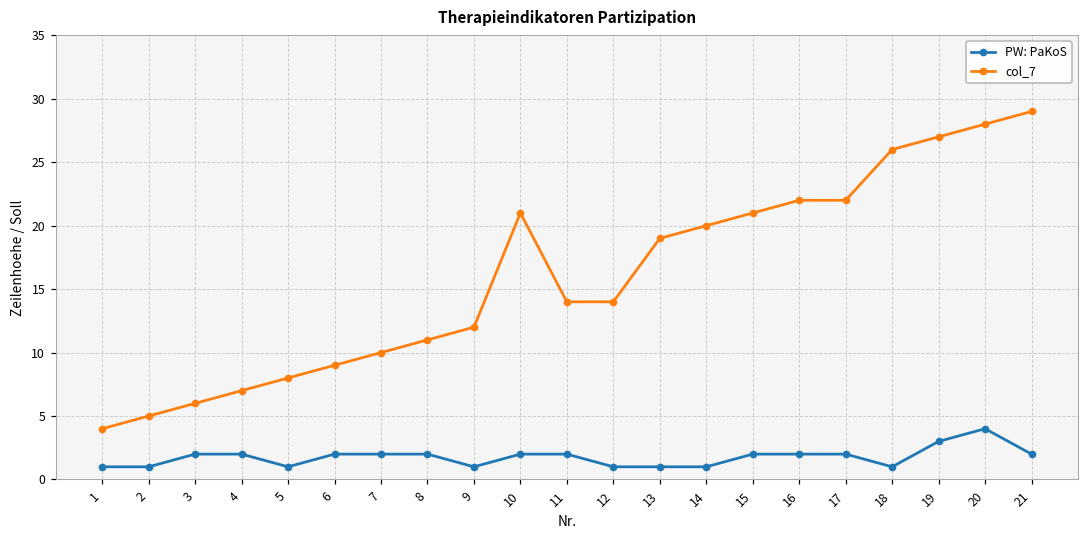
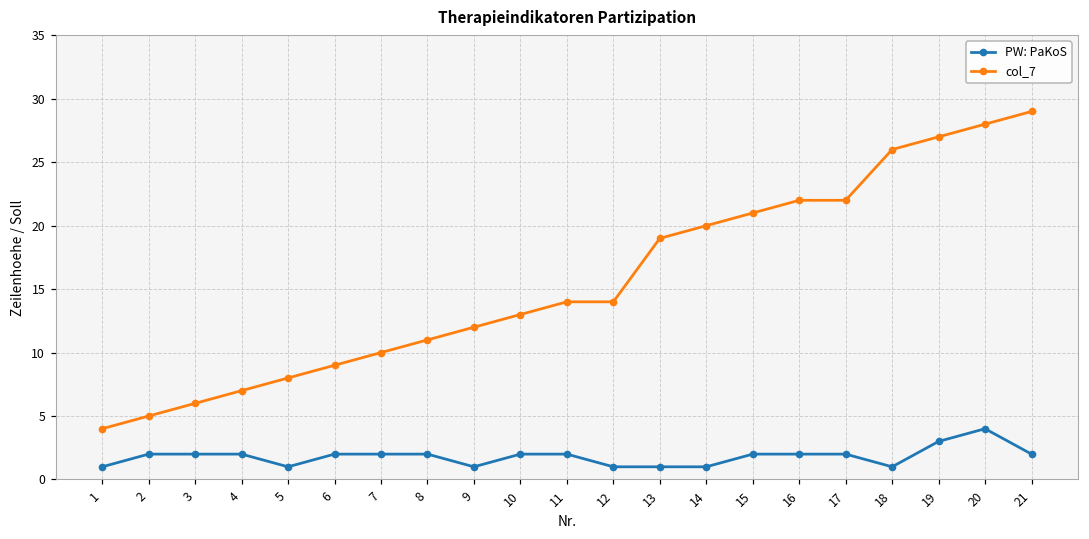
  {
    "PW: PaKoS": {
      "1": 1,
-     "2": 1,
+     "2": 2,
      "3": 2,
      "4": 2,
      "5": 1,
      "6": 2,
      "7": 2,
      "8": 2,
      "9": 1,
      "10": 2,
      "11": 2,
      "12": 1,
      "13": 1,
      "14": 1,
      "15": 2,
      "16": 2,
      "17": 2,
      "18": 1,
      "19": 3,
      "20": 4,
      "21": 2
    },
    "col_7": {
      "1": 4,
      "2": 5,
      "3": 6,
      "4": 7,
      "5": 8,
      "6": 9,
      "7": 10,
      "8": 11,
      "9": 12,
-     "10": 21,
+     "10": 13,
      "11": 14,
      "12": 14,
      "13": 19,
      "14": 20,
      "15": 21,
      "16": 22,
      "17": 22,
      "18": 26,
      "19": 27,
      "20": 28,
      "21": 29
    }
  }
